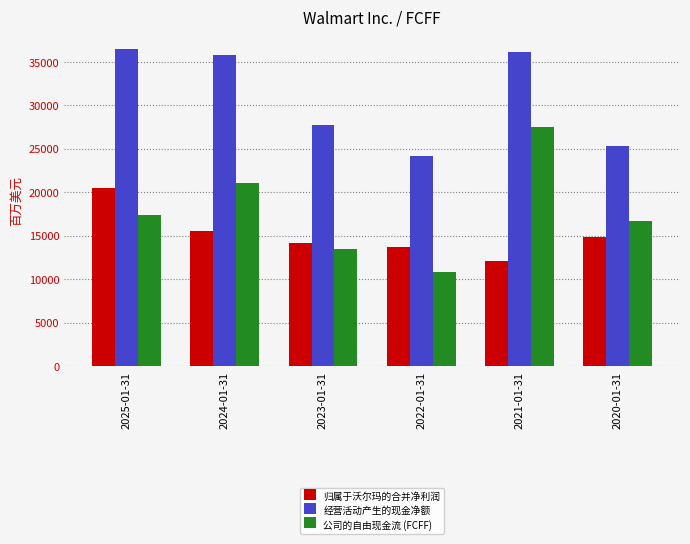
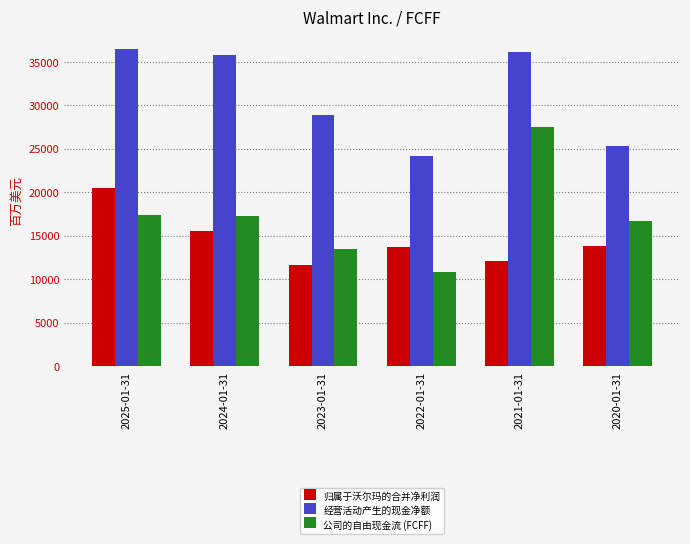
  {
    "归属于沃尔玛的合并净利润": {
      "2025-01-31": 20000,
      "2024-01-31": 16000,
-     "2023-01-31": 14000,
+     "2023-01-31": 12000,
      "2022-01-31": 14000,
      "2021-01-31": 12000,
-     "2020-01-31": 15000
+     "2020-01-31": 14000
    },
    "经营活动产生的现金净额": {
      "2025-01-31": 36000,
      "2024-01-31": 36000,
-     "2023-01-31": 28000,
+     "2023-01-31": 29000,
      "2022-01-31": 24000,
      "2021-01-31": 36000,
      "2020-01-31": 25000
    },
    "公司的自由现金流 (FCFF)": {
      "2025-01-31": 17000,
-     "2024-01-31": 21000,
+     "2024-01-31": 17000,
      "2023-01-31": 14000,
      "2022-01-31": 11000,
      "2021-01-31": 28000,
      "2020-01-31": 17000
    }
  }
